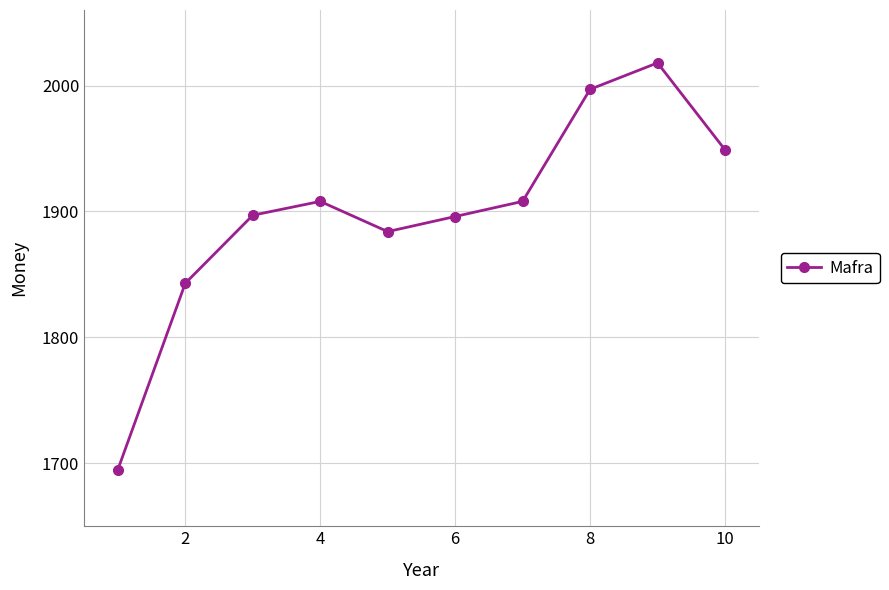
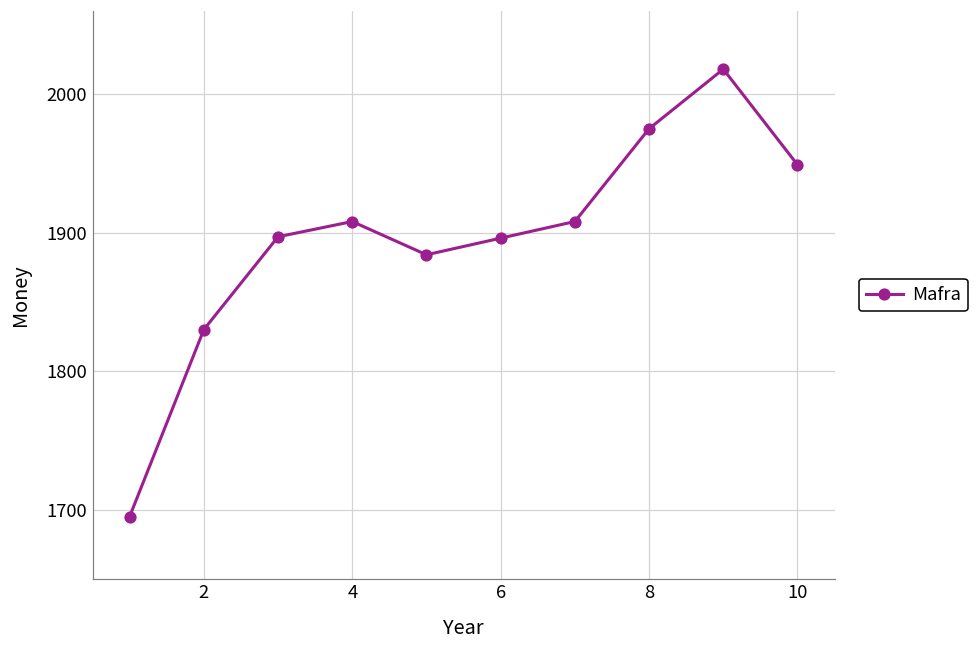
  {
-   "2": 1843,
+   "2": 1830,
    "4": 1908,
    "6": 1896,
-   "8": 1997,
+   "8": 1975,
    "10": 1949
  }
